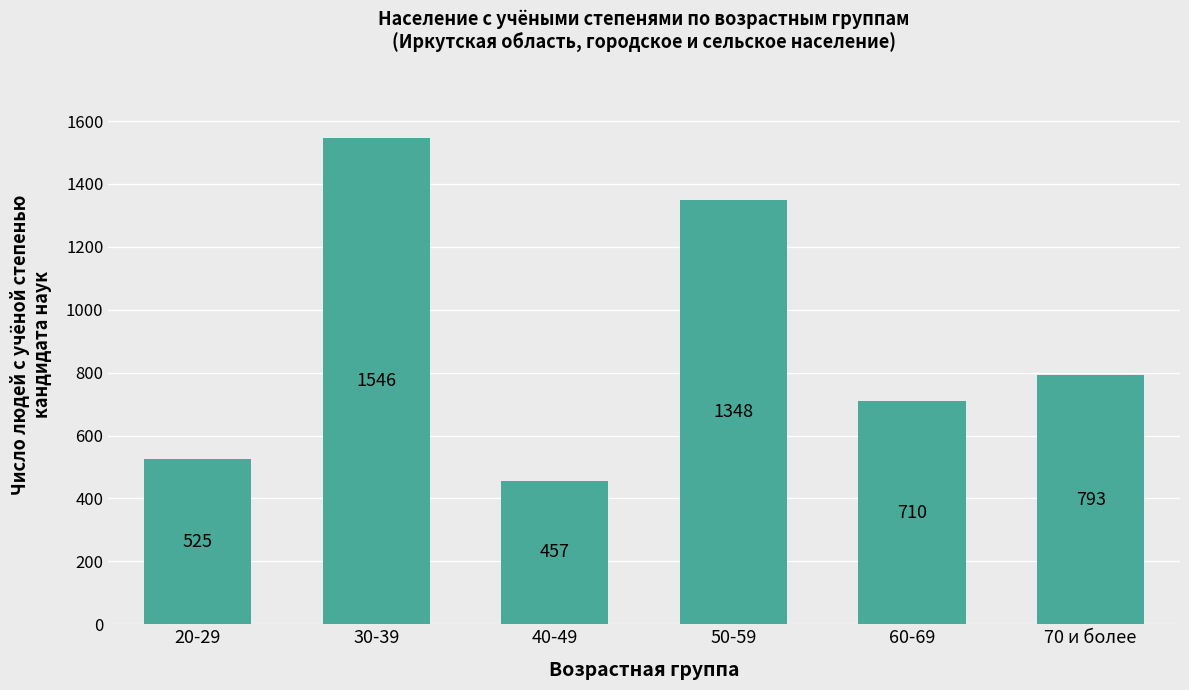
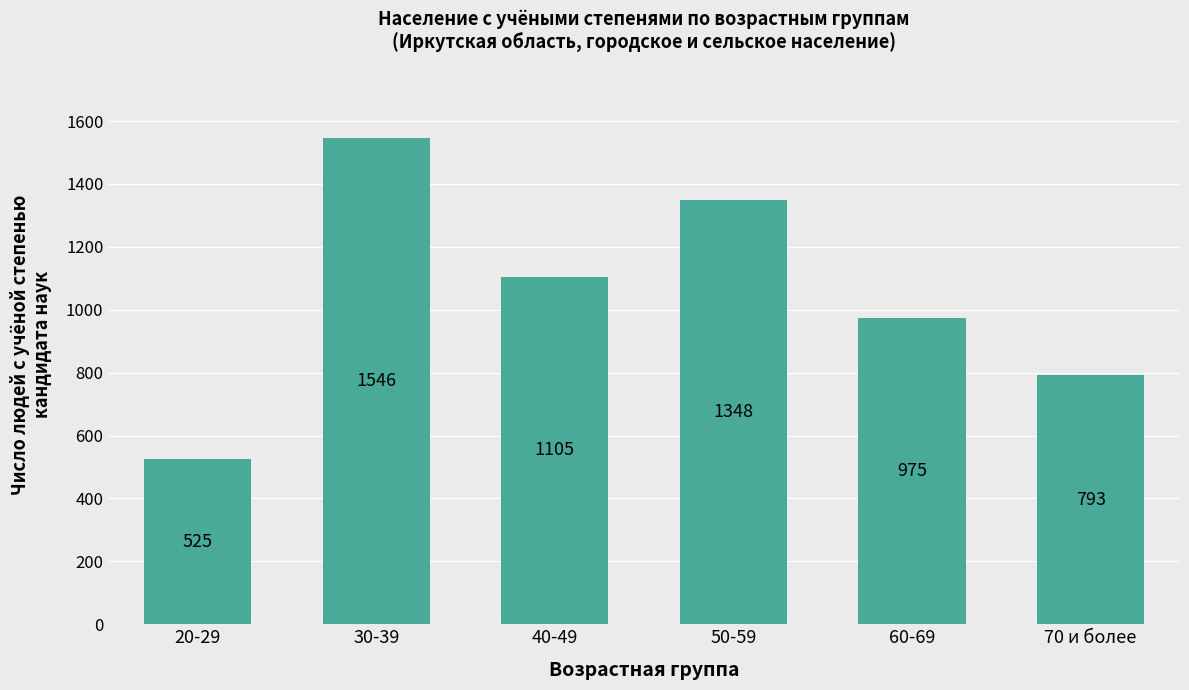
  {
    "20-29": 525,
    "30-39": 1546,
-   "40-49": 457,
+   "40-49": 1105,
    "50-59": 1348,
-   "60-69": 710,
+   "60-69": 975,
    "70 и более": 793
  }
